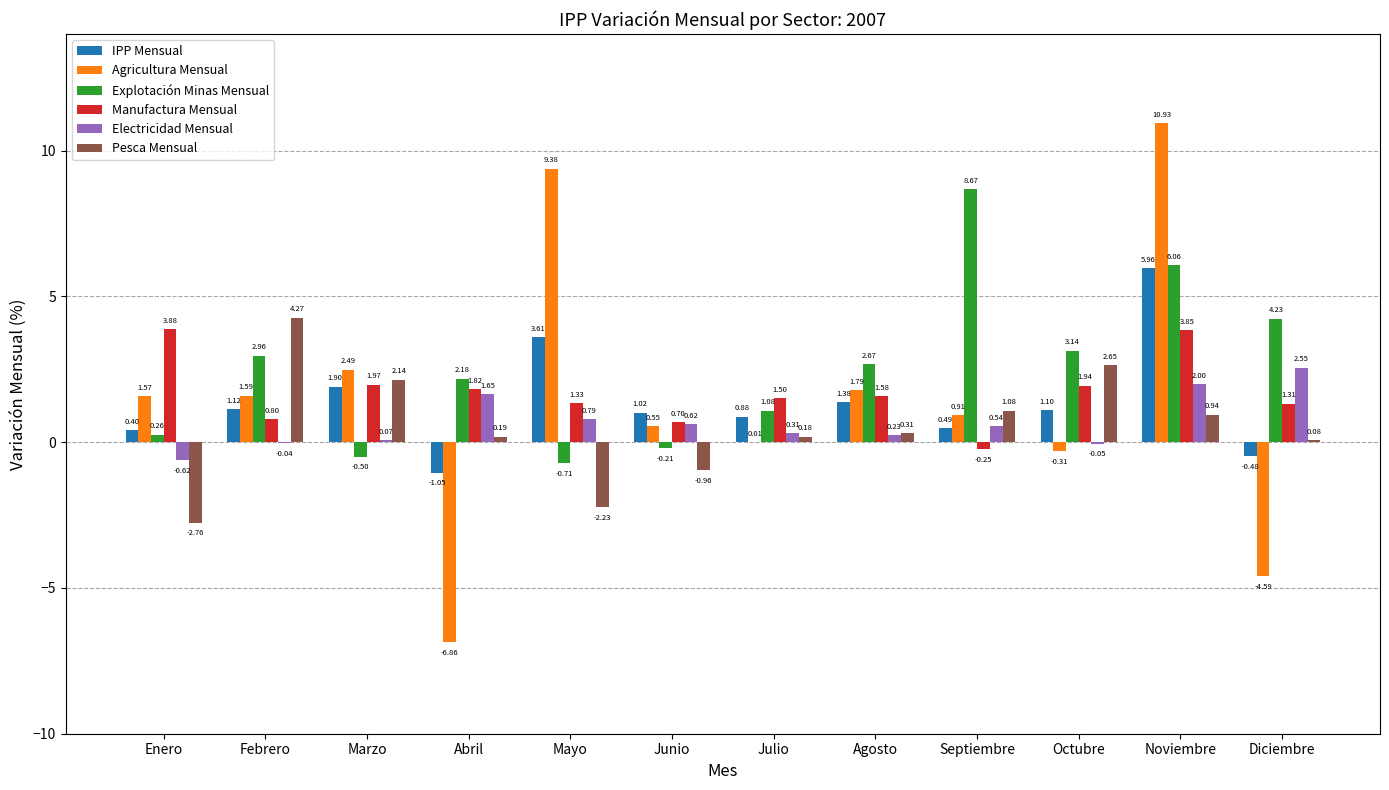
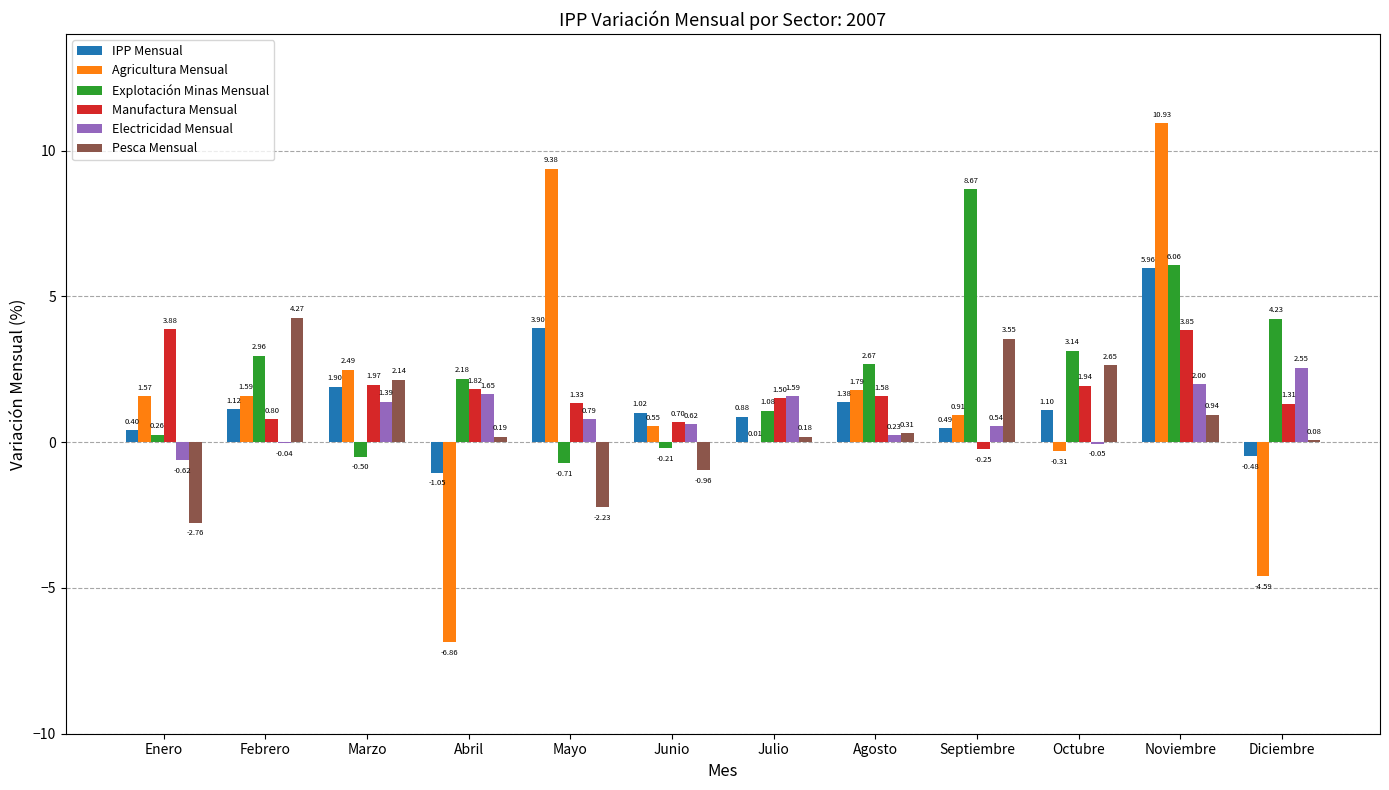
  {
    "IPP Mensual": {
      "Enero": 0.40,
      "Febrero": 1.12,
      "Marzo": 1.90,
      "Abril": -1.05,
-     "Mayo": 3.61,
+     "Mayo": 3.90,
      "Junio": 1.02,
      "Julio": 0.88,
      "Agosto": 1.38,
      "Septiembre": 0.49,
      "Octubre": 1.10,
      "Noviembre": 5.96,
      "Diciembre": -0.48
    },
    "Agricultura Mensual": {
      "Enero": 1.57,
      "Febrero": 1.59,
      "Marzo": 2.49,
      "Abril": -6.86,
      "Mayo": 9.38,
      "Junio": 0.55,
      "Julio": 0.01,
      "Agosto": 1.79,
      "Septiembre": 0.91,
      "Octubre": -0.31,
      "Noviembre": 10.93,
      "Diciembre": -4.59
    },
    "Explotación Minas Mensual": {
      "Enero": 0.26,
      "Febrero": 2.96,
      "Marzo": -0.50,
      "Abril": 2.18,
      "Mayo": -0.71,
      "Junio": -0.21,
      "Julio": 1.08,
      "Agosto": 2.67,
      "Septiembre": 8.67,
      "Octubre": 3.14,
      "Noviembre": 6.06,
      "Diciembre": 4.23
    },
    "Manufactura Mensual": {
      "Enero": 3.88,
      "Febrero": 0.80,
      "Marzo": 1.97,
      "Abril": 1.82,
      "Mayo": 1.33,
      "Junio": 0.70,
      "Julio": 1.50,
      "Agosto": 1.58,
      "Septiembre": -0.25,
      "Octubre": 1.94,
      "Noviembre": 3.85,
      "Diciembre": 1.31
    },
    "Electricidad Mensual": {
      "Enero": -0.62,
      "Febrero": -0.04,
-     "Marzo": 0.07,
+     "Marzo": 1.39,
      "Abril": 1.65,
      "Mayo": 0.79,
      "Junio": 0.62,
-     "Julio": 0.31,
+     "Julio": 1.59,
      "Agosto": 0.23,
      "Septiembre": 0.54,
      "Octubre": -0.05,
      "Noviembre": 2.00,
      "Diciembre": 2.55
    },
    "Pesca Mensual": {
      "Enero": -2.76,
      "Febrero": 4.27,
      "Marzo": 2.14,
      "Abril": 0.19,
      "Mayo": -2.23,
      "Junio": -0.96,
      "Julio": 0.18,
      "Agosto": 0.31,
-     "Septiembre": 1.08,
+     "Septiembre": 3.55,
      "Octubre": 2.65,
      "Noviembre": 0.94,
      "Diciembre": 0.08
    }
  }
